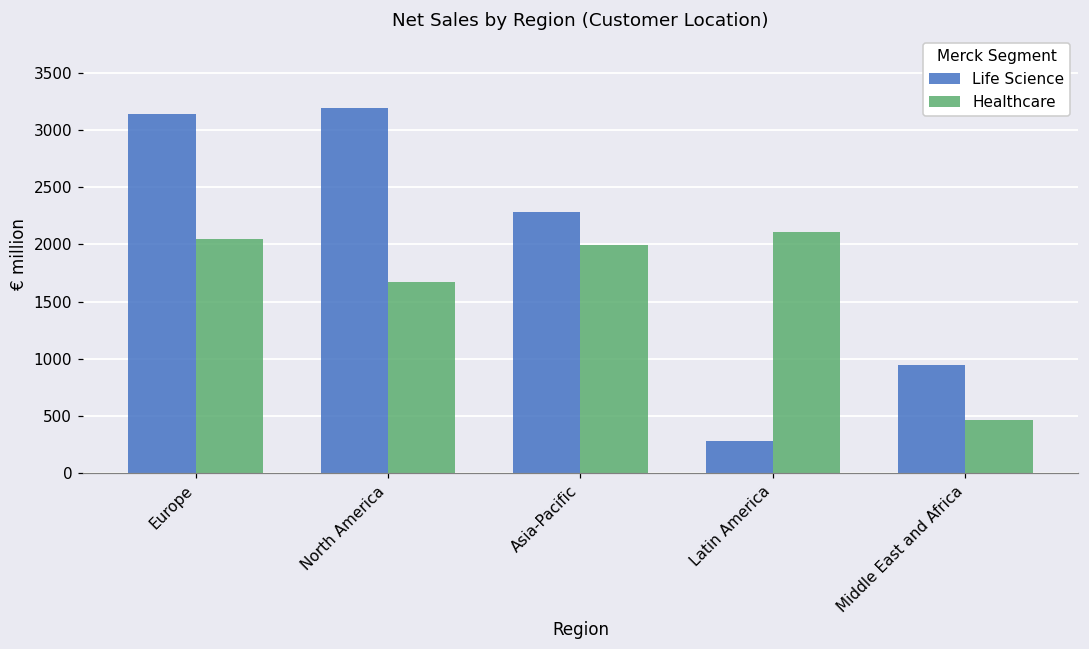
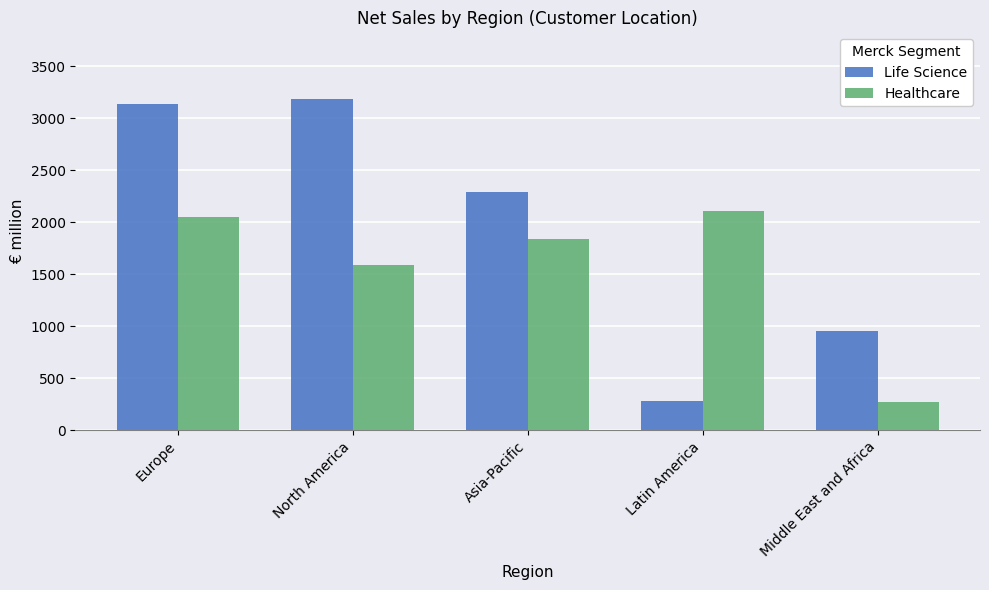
  {
    "Life Science": {
      "Europe": 3140,
      "North America": 3190,
      "Asia-Pacific": 2290,
      "Latin America": 280,
      "Middle East and Africa": 950
    },
    "Healthcare": {
      "Europe": 2050,
-     "North America": 1670,
-     "Asia-Pacific": 2000,
+     "North America": 1590,
+     "Asia-Pacific": 1830,
      "Latin America": 2110,
-     "Middle East and Africa": 470
+     "Middle East and Africa": 270
    }
  }
